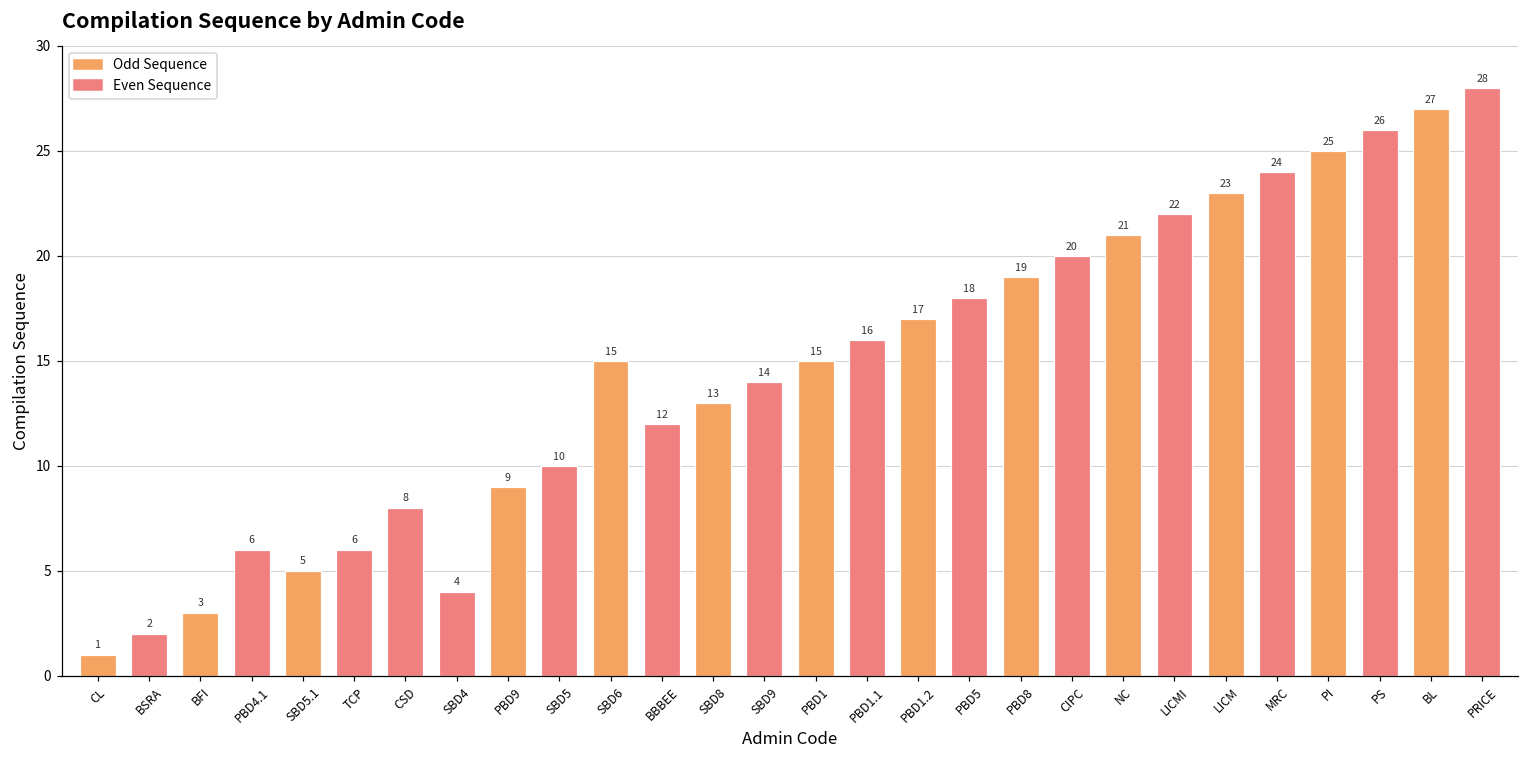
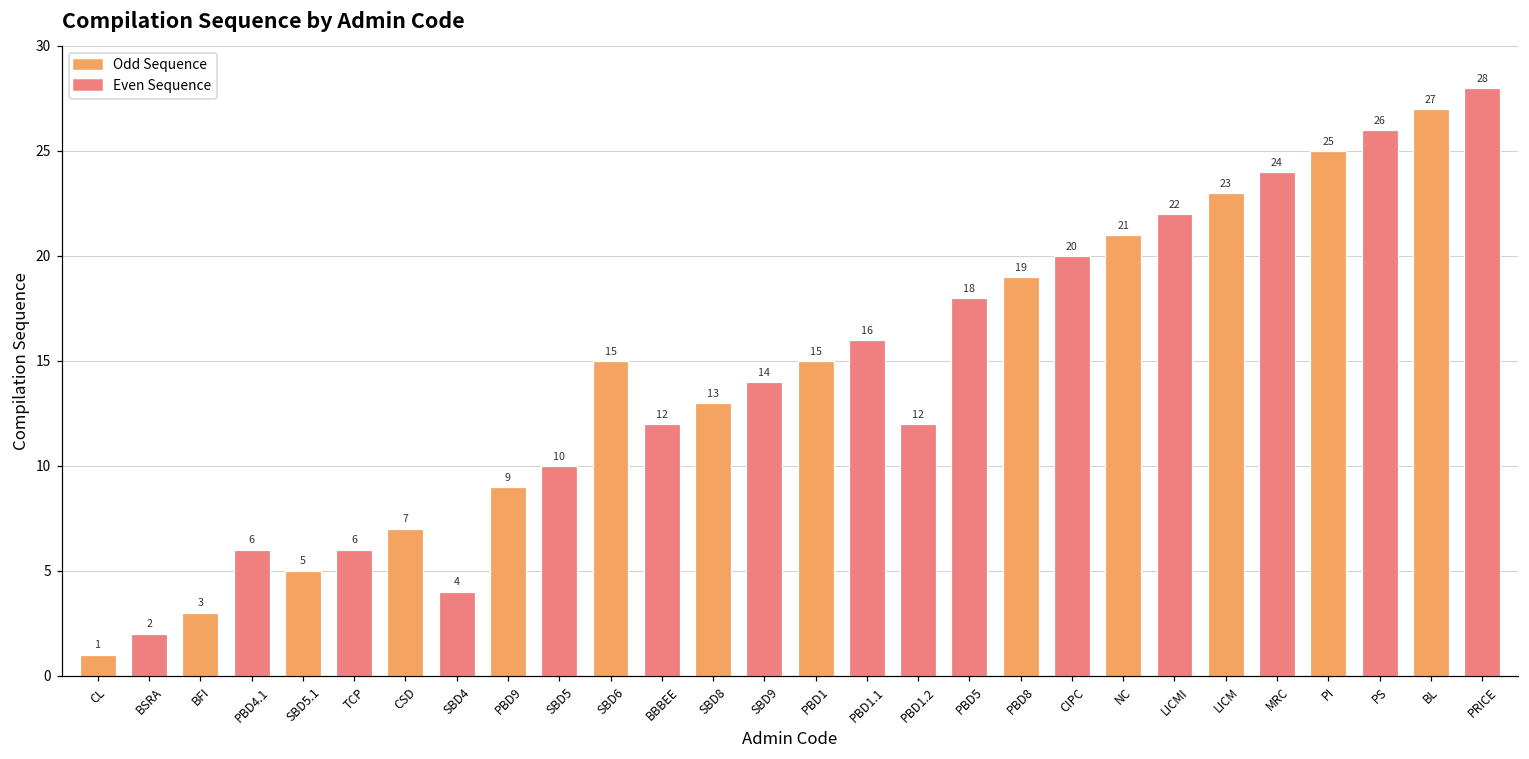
  {
    "CL": 1,
    "BSRA": 2,
    "BFI": 3,
    "PBD4.1": 6,
    "SBD5.1": 5,
    "TCP": 6,
-   "CSD": 8,
+   "CSD": 7,
    "SBD4": 4,
    "PBD9": 9,
    "SBD5": 10,
    "SBD6": 15,
    "BBBEE": 12,
    "SBD8": 13,
    "SBD9": 14,
    "PBD1": 15,
    "PBD1.1": 16,
-   "PBD1.2": 17,
+   "PBD1.2": 12,
    "PBD5": 18,
    "PBD8": 19,
    "CIPC": 20,
    "NC": 21,
    "LICMI": 22,
    "LICM": 23,
    "MRC": 24,
    "PI": 25,
    "PS": 26,
    "BL": 27,
    "PRICE": 28
  }
